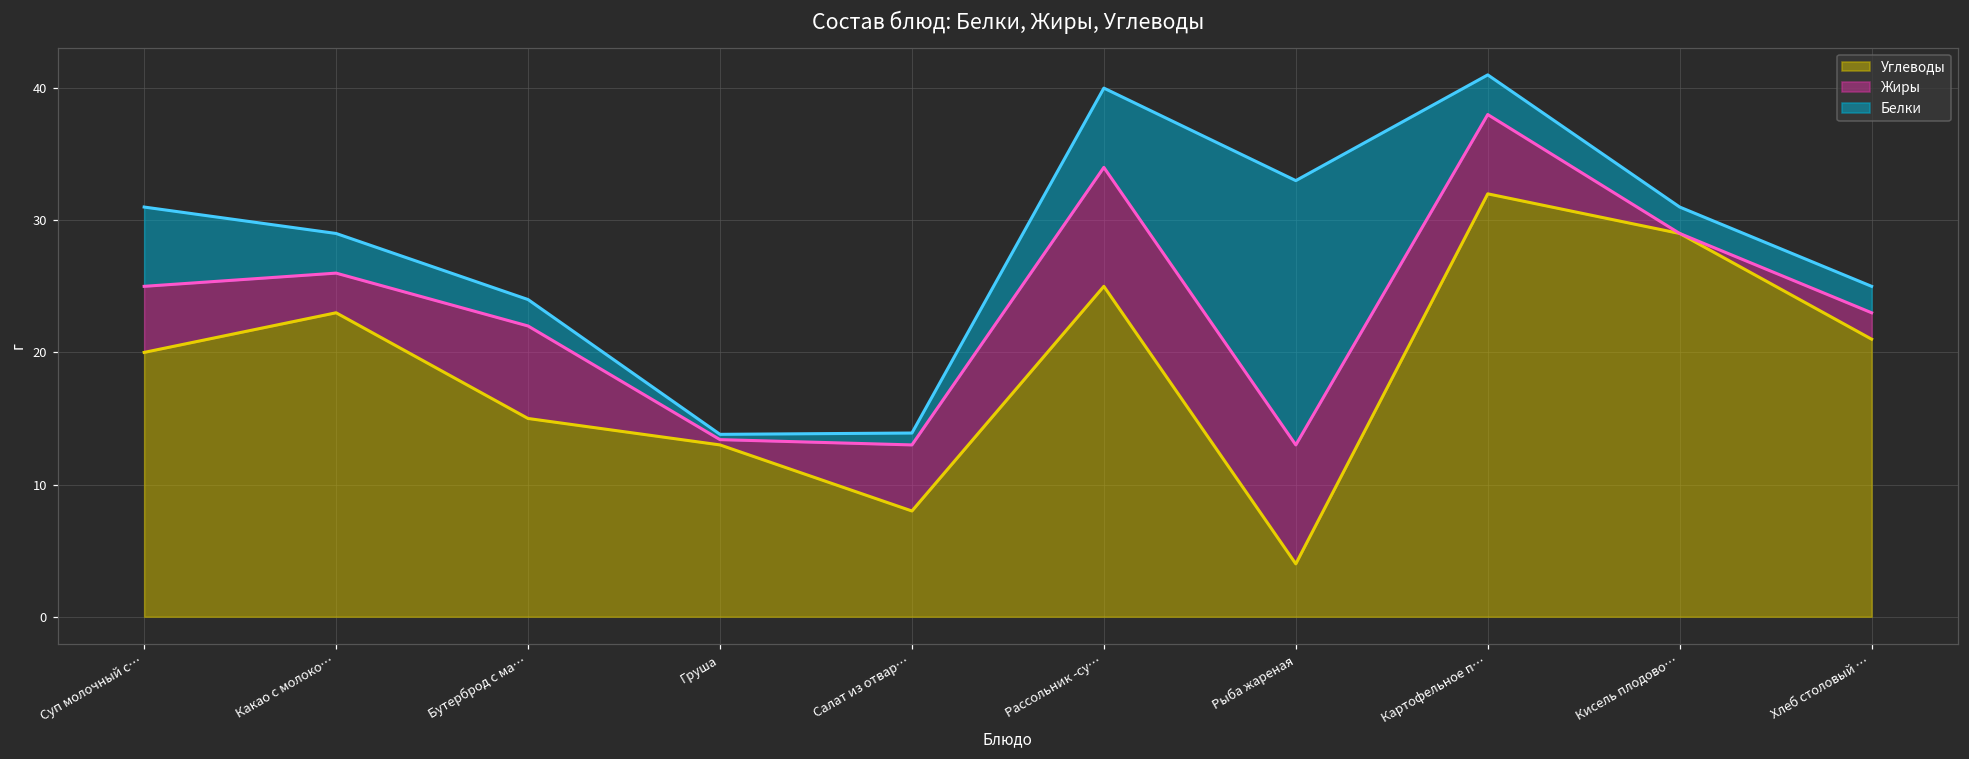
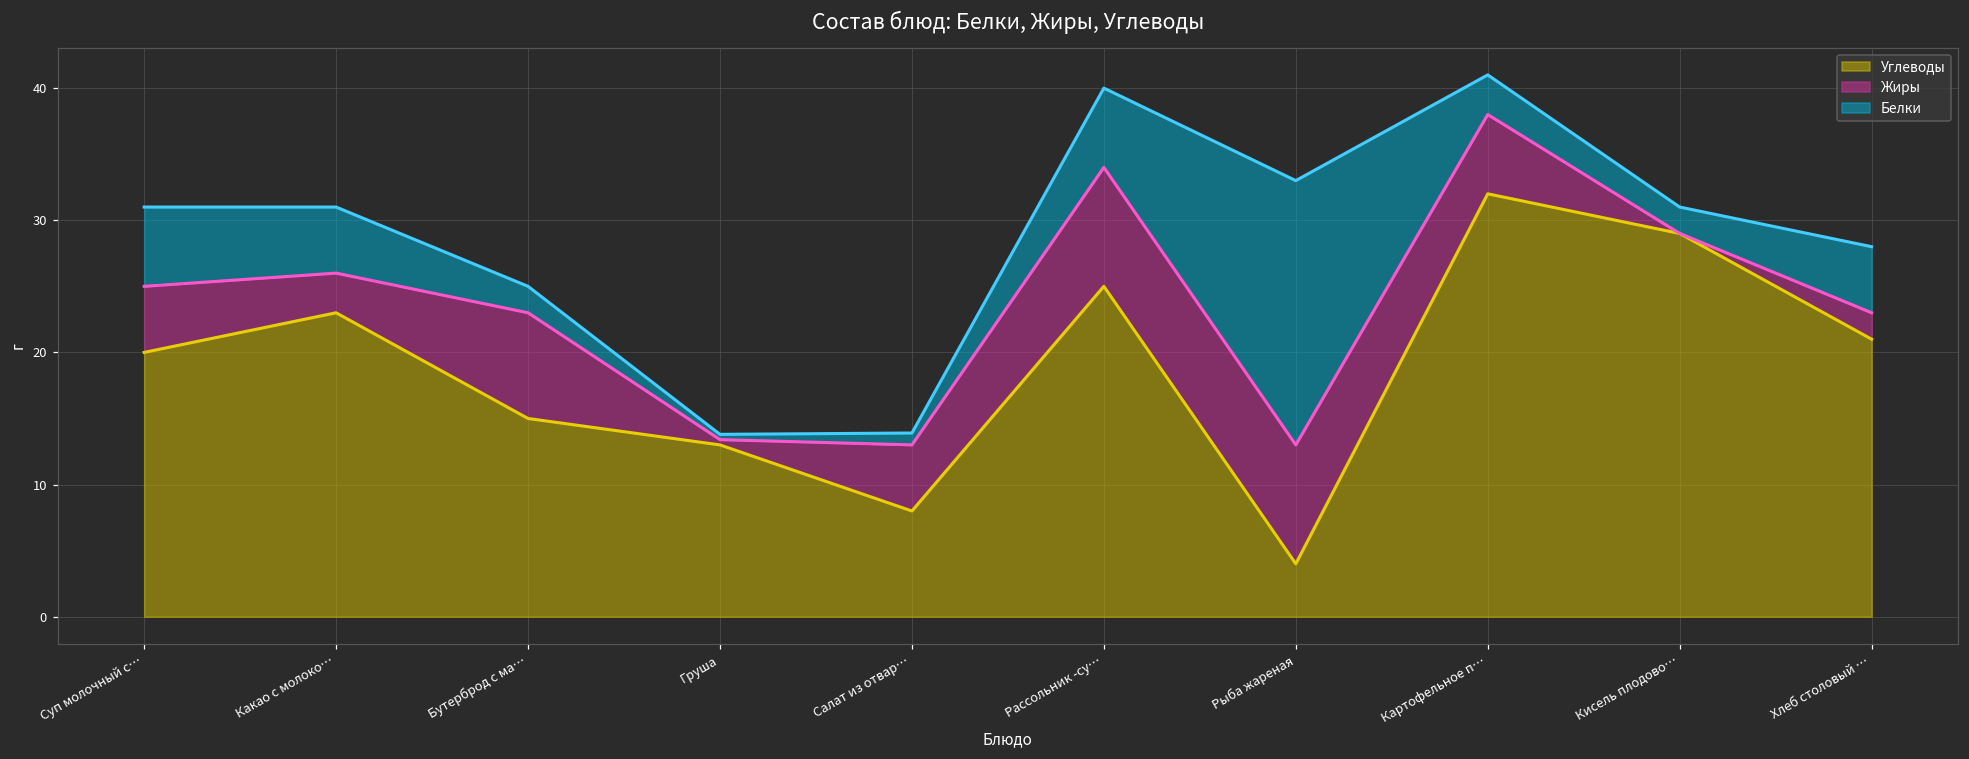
  {
    "Углеводы": {
      "Суп молочный с…": 20,
      "Какао с молоко…": 23,
      "Бутерброд с ма…": 15,
      "Груша": 13,
      "Салат из отвар…": 8,
      "Рассольник -су…": 25,
      "Рыба жареная": 4,
      "Картофельное п…": 32,
      "Хлеб столовый …": 21
    },
    "Жиры": {
      "Суп молочный с…": 5,
      "Какао с молоко…": 3,
-     "Бутерброд с ма…": 7,
+     "Бутерброд с ма…": 8,
      "Груша": 0.4,
      "Салат из отвар…": 5,
      "Рассольник -су…": 9,
      "Рыба жареная": 9,
      "Картофельное п…": 6,
      "Хлеб столовый …": 2
    },
    "Белки": {
      "Суп молочный с…": 6,
-     "Какао с молоко…": 3,
+     "Какао с молоко…": 5,
      "Бутерброд с ма…": 2,
      "Груша": 0.4,
      "Салат из отвар…": 1,
      "Рассольник -су…": 6,
      "Рыба жареная": 20,
      "Картофельное п…": 3,
      "Кисель плодово…": 2,
-     "Хлеб столовый …": 2
+     "Хлеб столовый …": 5
    }
  }
